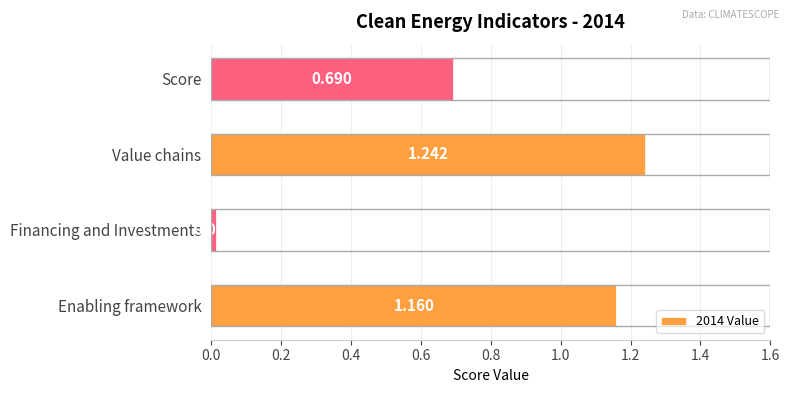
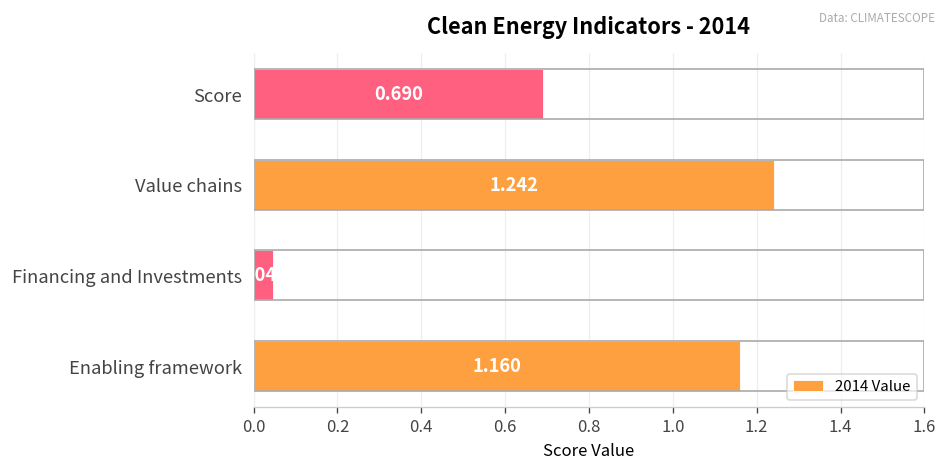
  {
-   "Financing and Investments": 0.01
+   "Financing and Investments": 0.05
  }
